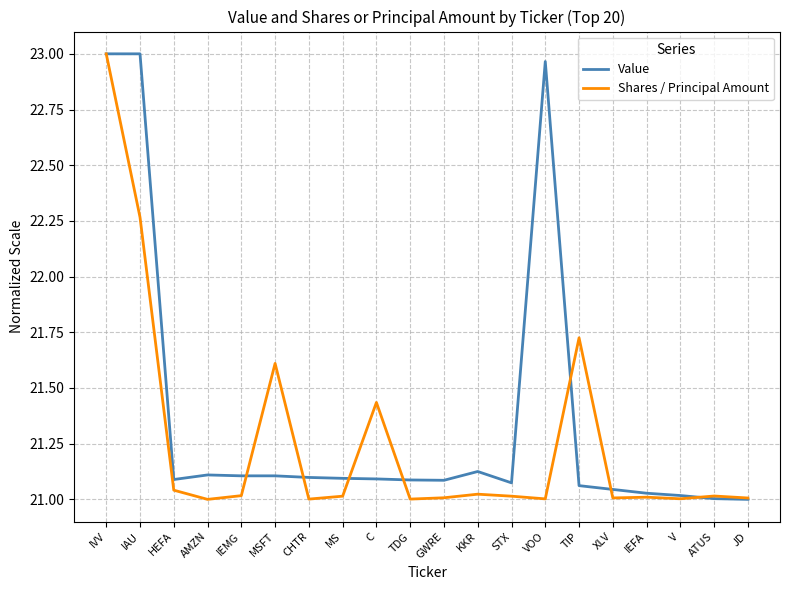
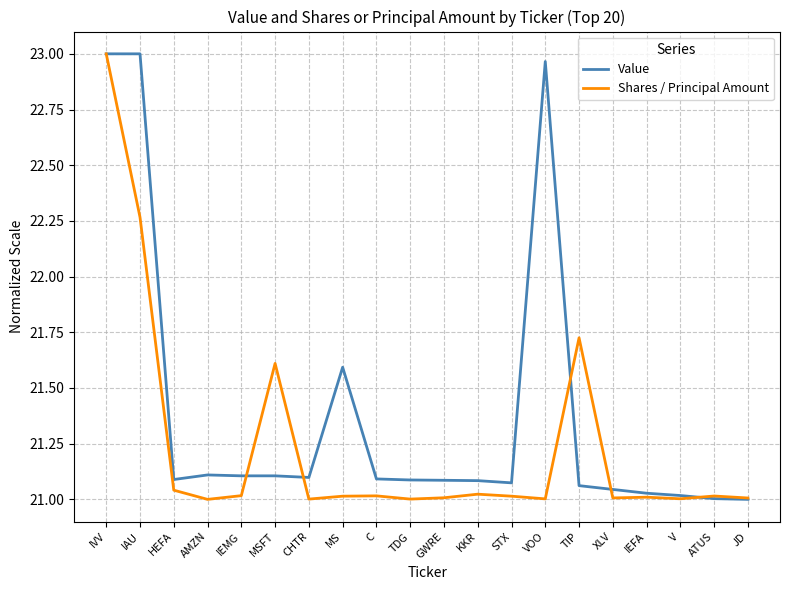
  {
    "Value": {
      "IAU": 23.00,
      "HEFA": 21.09,
      "AMZN": 21.11,
      "IEMG": 21.11,
      "MSFT": 21.11,
      "CHTR": 21.10,
-     "MS": 21.09,
+     "MS": 21.59,
      "C": 21.09,
      "TDG": 21.09,
      "GWRE": 21.09,
-     "KKR": 21.13,
+     "KKR": 21.08,
      "STX": 21.07,
      "VOO": 22.97,
      "TIP": 21.06,
      "XLV": 21.04,
      "IEFA": 21.03,
      "V": 21.02,
      "ATUS": 21.00
    },
    "Shares / Principal Amount": {
      "IAU": 22.27,
      "HEFA": 21.04,
      "AMZN": 21.00,
      "IEMG": 21.02,
      "MSFT": 21.61,
      "CHTR": 21.00,
      "MS": 21.01,
-     "C": 21.44,
+     "C": 21.02,
      "TDG": 21.00,
      "GWRE": 21.01,
      "KKR": 21.02,
      "STX": 21.01,
      "VOO": 21.00,
      "TIP": 21.73,
      "XLV": 21.01,
      "IEFA": 21.01,
      "V": 21.00,
      "ATUS": 21.02
    }
  }
